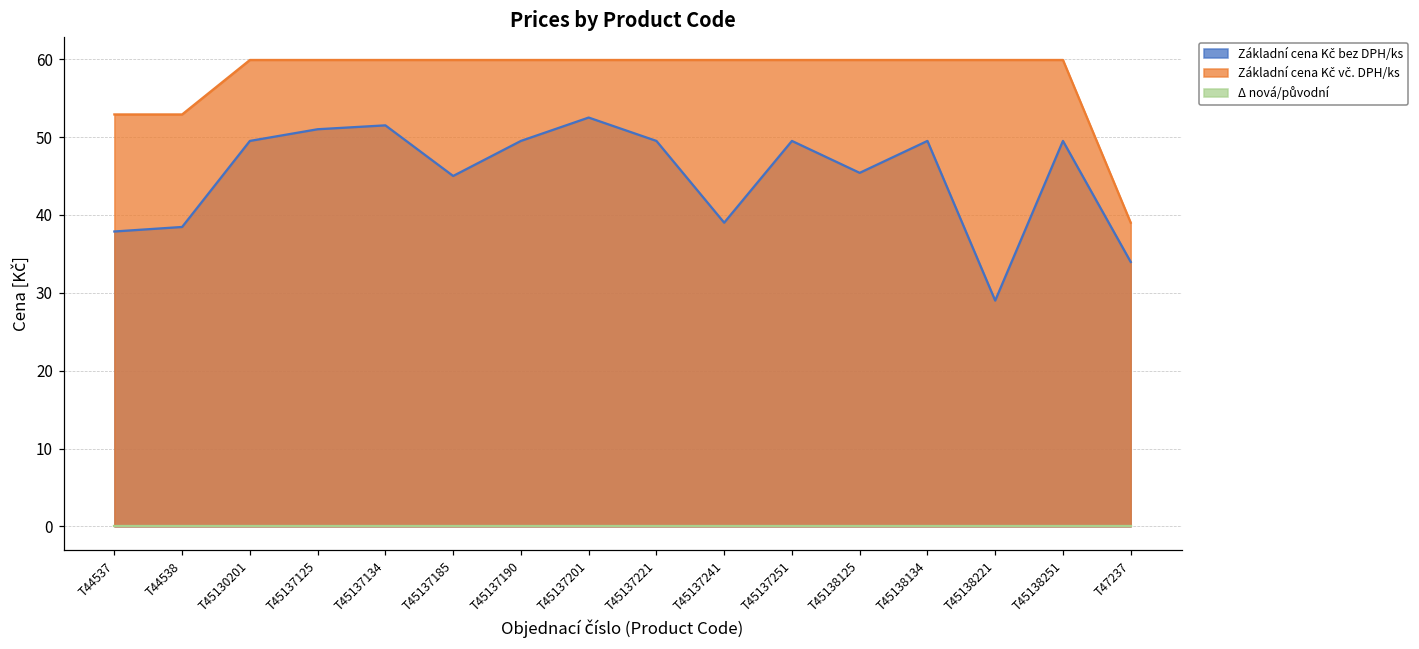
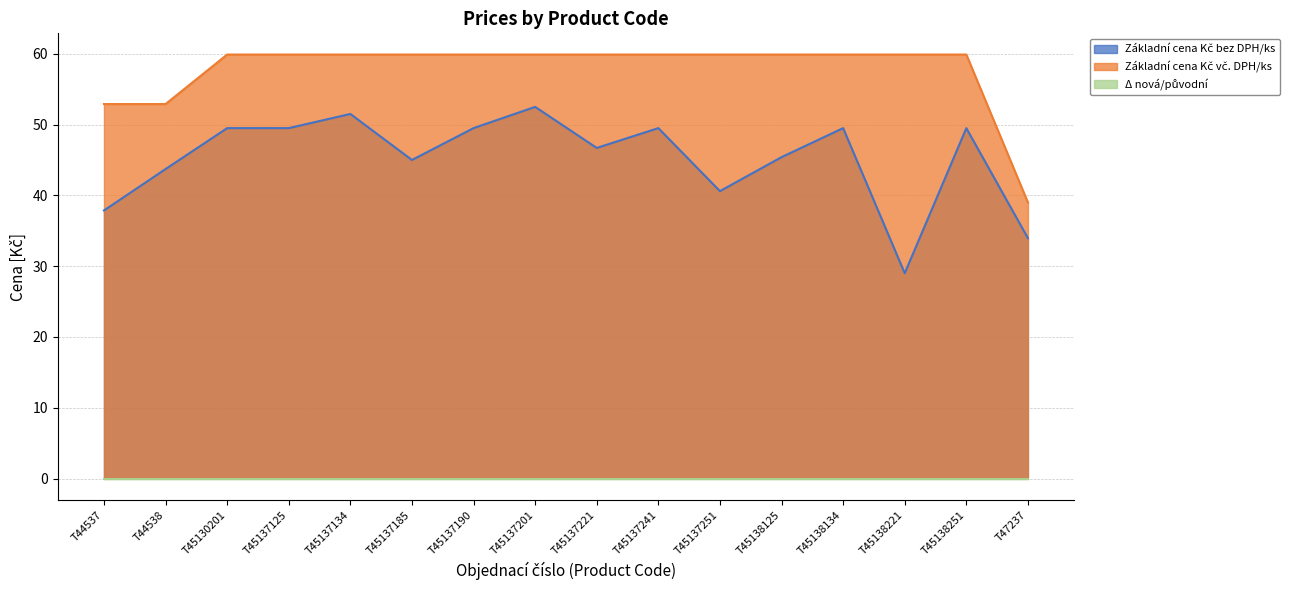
  {
    "Základní cena Kč bez DPH/ks": {
      "T44537": 38,
-     "T44538": 38,
+     "T44538": 44,
      "T45130201": 50,
-     "T45137125": 51,
+     "T45137125": 50,
      "T45137134": 52,
      "T45137185": 45,
      "T45137190": 50,
      "T45137201": 53,
-     "T45137221": 50,
-     "T45137241": 39,
-     "T45137251": 50,
+     "T45137221": 47,
+     "T45137241": 50,
+     "T45137251": 41,
      "T45138125": 45,
      "T45138134": 50,
      "T45138221": 29,
      "T45138251": 50,
      "T47237": 34
    },
    "Základní cena Kč vč. DPH/ks": {
      "T44537": 53,
      "T44538": 53,
      "T45130201": 60,
      "T45137125": 60,
      "T45137134": 60,
      "T45137185": 60,
      "T45137190": 60,
      "T45137201": 60,
      "T45137221": 60,
      "T45137241": 60,
      "T45137251": 60,
      "T45138125": 60,
      "T45138134": 60,
      "T45138221": 60,
      "T45138251": 60,
      "T47237": 39
    },
    "Δ nová/původní": {
      "T44537": 0,
      "T44538": 0,
      "T45130201": 0,
      "T45137125": 0,
      "T45137134": 0,
      "T45137185": 0,
      "T45137190": 0,
      "T45137201": 0,
      "T45137221": 0,
      "T45137241": 0,
      "T45137251": 0,
      "T45138125": 0,
      "T45138134": 0,
      "T45138221": 0,
      "T45138251": 0,
      "T47237": 0
    }
  }
